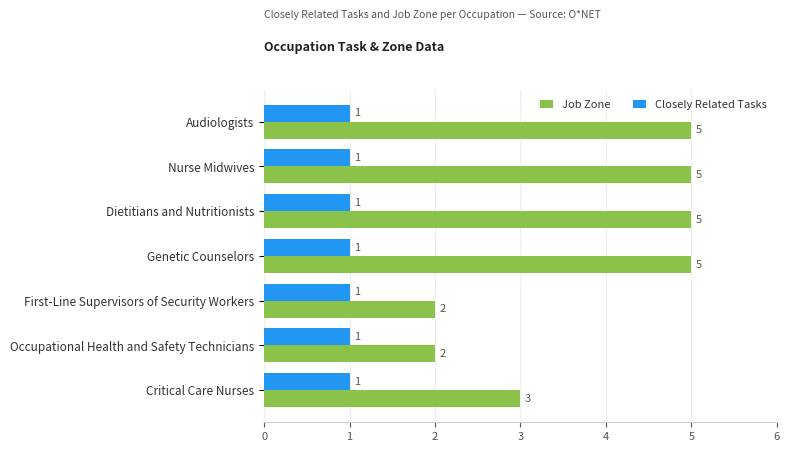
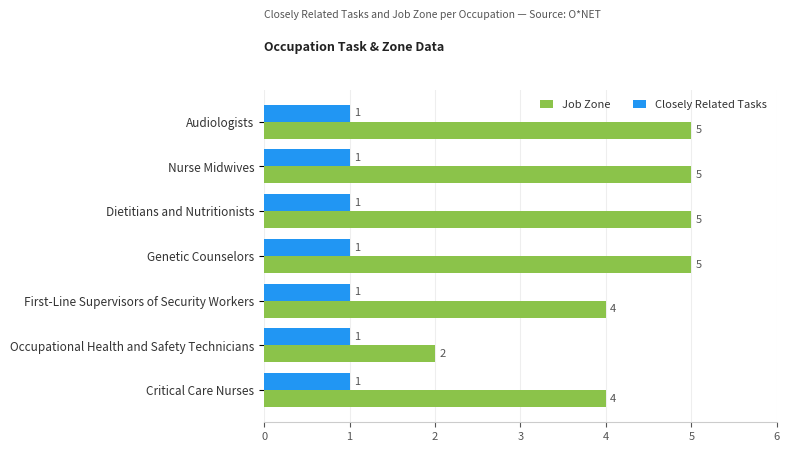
  {
    "Job Zone": {
      "Audiologists": 5,
      "Nurse Midwives": 5,
      "Dietitians and Nutritionists": 5,
      "Genetic Counselors": 5,
-     "First-Line Supervisors of Security Workers": 2,
+     "First-Line Supervisors of Security Workers": 4,
      "Occupational Health and Safety Technicians": 2,
-     "Critical Care Nurses": 3
+     "Critical Care Nurses": 4
    },
    "Closely Related Tasks": {
      "Audiologists": 1,
      "Nurse Midwives": 1,
      "Dietitians and Nutritionists": 1,
      "Genetic Counselors": 1,
      "First-Line Supervisors of Security Workers": 1,
      "Occupational Health and Safety Technicians": 1,
      "Critical Care Nurses": 1
    }
  }
